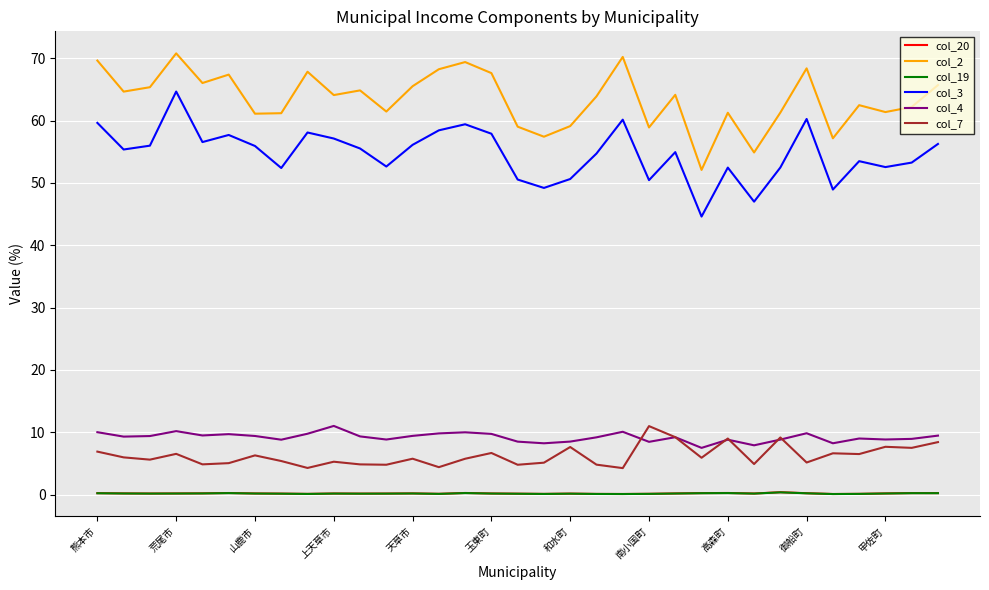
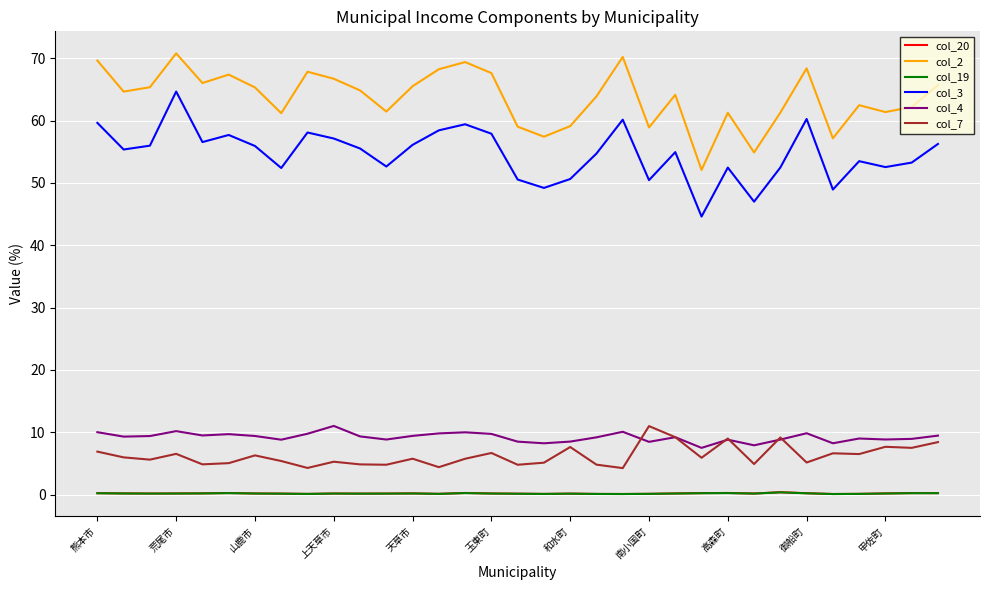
  {
    "col_2": {
      "熊本市": 70,
      "荒尾市": 71,
-     "山鹿市": 61,
-     "上天草市": 64,
+     "山鹿市": 65,
+     "上天草市": 67,
      "天草市": 66,
      "玉東町": 68,
      "和水町": 59,
      "南小国町": 59,
      "高森町": 61,
      "御船町": 68,
      "甲佐町": 61
    },
    "col_3": {
      "熊本市": 60,
      "荒尾市": 65,
      "山鹿市": 56,
      "上天草市": 57,
      "天草市": 56,
      "玉東町": 58,
      "和水町": 51,
      "南小国町": 50,
      "高森町": 52,
      "御船町": 60,
      "甲佐町": 53
    },
    "col_4": {
      "熊本市": 10,
      "荒尾市": 10,
      "山鹿市": 9,
      "上天草市": 11,
      "天草市": 9,
      "玉東町": 10,
      "和水町": 8,
      "南小国町": 8,
      "御船町": 10,
      "甲佐町": 9
    },
    "col_7": {
      "熊本市": 7,
      "荒尾市": 7,
      "山鹿市": 6,
      "上天草市": 5,
      "天草市": 6,
      "玉東町": 7,
      "和水町": 8,
      "南小国町": 11,
      "御船町": 5,
      "甲佐町": 8
    }
  }
